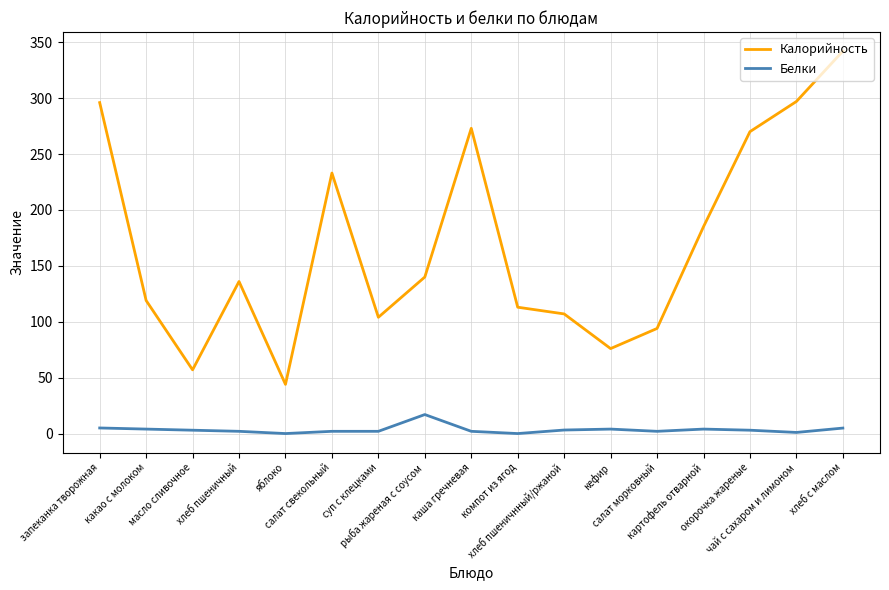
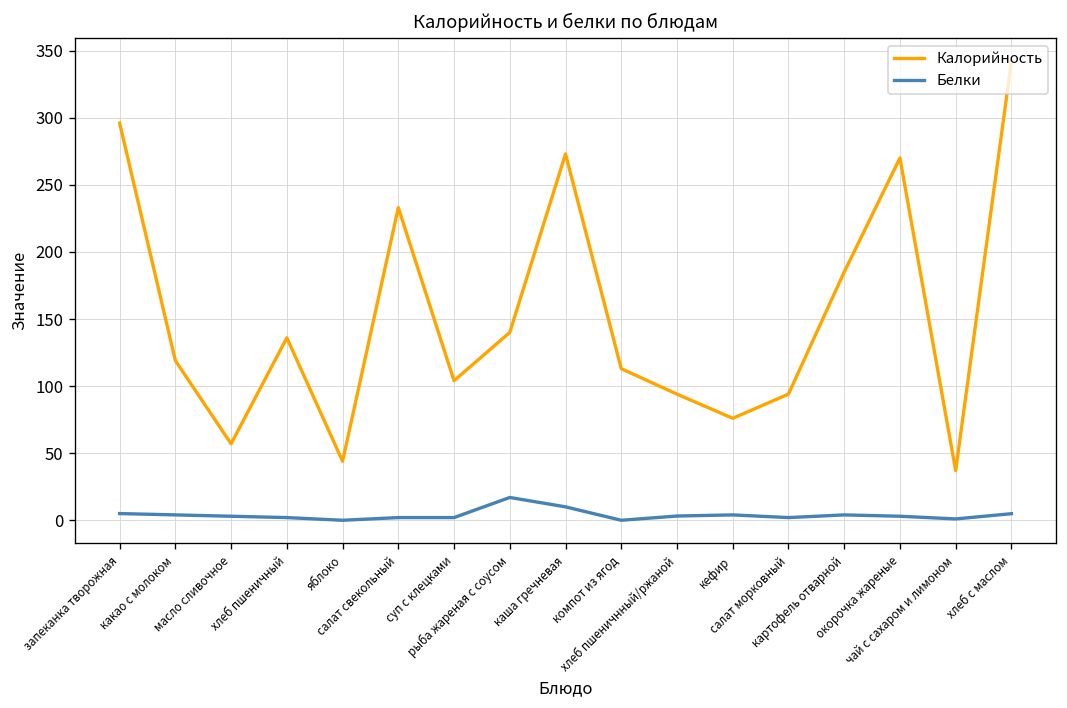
  {
    "Калорийность": {
      "запеканка творожная": 296,
      "какао с молоком": 119,
      "масло сливочное": 57,
      "хлеб пшеничный": 136,
      "яблоко": 44,
      "салат свекольный": 233,
      "суп с клецками": 104,
      "рыба жареная с соусом": 140,
      "каша гречневая": 273,
      "компот из ягод": 113,
-     "хлеб пшеничнный/ржаной": 107,
+     "хлеб пшеничнный/ржаной": 94,
      "кефир": 76,
      "салат морковный": 94,
      "картофель отварной": 185,
      "окорочка жареные": 270,
-     "чай с сахаром и лимоном": 297
+     "чай с сахаром и лимоном": 37
    },
    "Белки": {
      "запеканка творожная": 5,
      "какао с молоком": 4,
      "масло сливочное": 3,
      "хлеб пшеничный": 2,
      "яблоко": 0,
      "салат свекольный": 2,
      "суп с клецками": 2,
      "рыба жареная с соусом": 17,
-     "каша гречневая": 2,
+     "каша гречневая": 10,
      "компот из ягод": 0,
      "хлеб пшеничнный/ржаной": 3,
      "кефир": 4,
      "салат морковный": 2,
      "картофель отварной": 4,
      "окорочка жареные": 3,
      "чай с сахаром и лимоном": 1,
      "хлеб с маслом": 5
    }
  }
